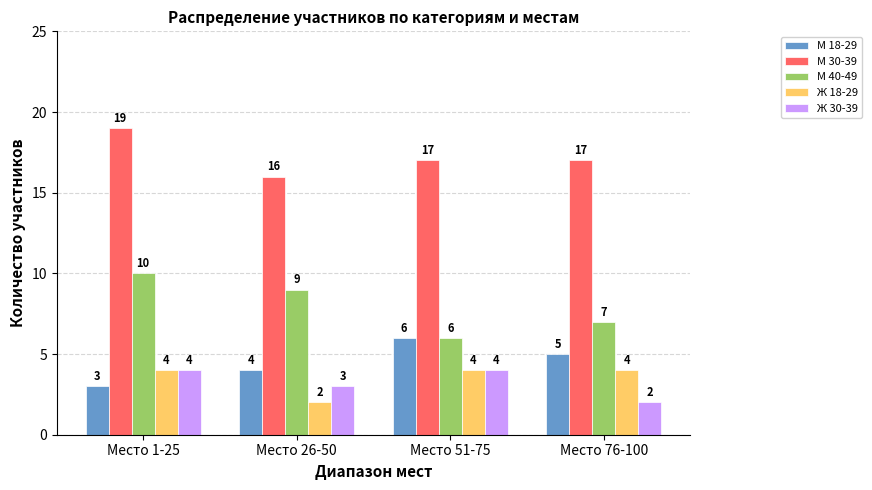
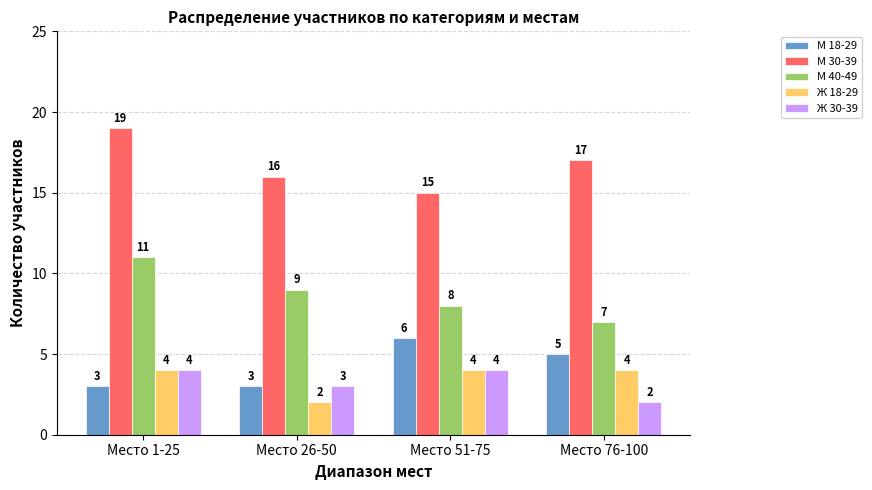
  {
    "М 18-29": {
      "Место 1-25": 3,
-     "Место 26-50": 4,
+     "Место 26-50": 3,
      "Место 51-75": 6,
      "Место 76-100": 5
    },
    "М 30-39": {
      "Место 1-25": 19,
      "Место 26-50": 16,
-     "Место 51-75": 17,
+     "Место 51-75": 15,
      "Место 76-100": 17
    },
    "М 40-49": {
-     "Место 1-25": 10,
+     "Место 1-25": 11,
      "Место 26-50": 9,
-     "Место 51-75": 6,
+     "Место 51-75": 8,
      "Место 76-100": 7
    },
    "Ж 18-29": {
      "Место 1-25": 4,
      "Место 26-50": 2,
      "Место 51-75": 4,
      "Место 76-100": 4
    },
    "Ж 30-39": {
      "Место 1-25": 4,
      "Место 26-50": 3,
      "Место 51-75": 4,
      "Место 76-100": 2
    }
  }
